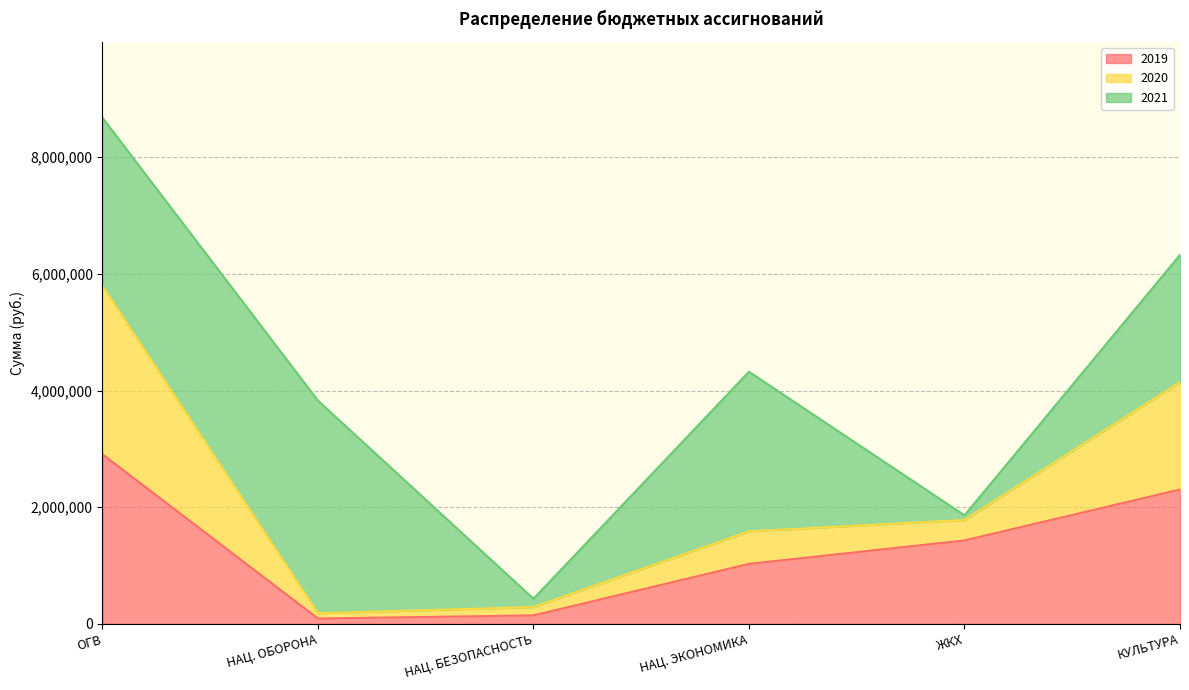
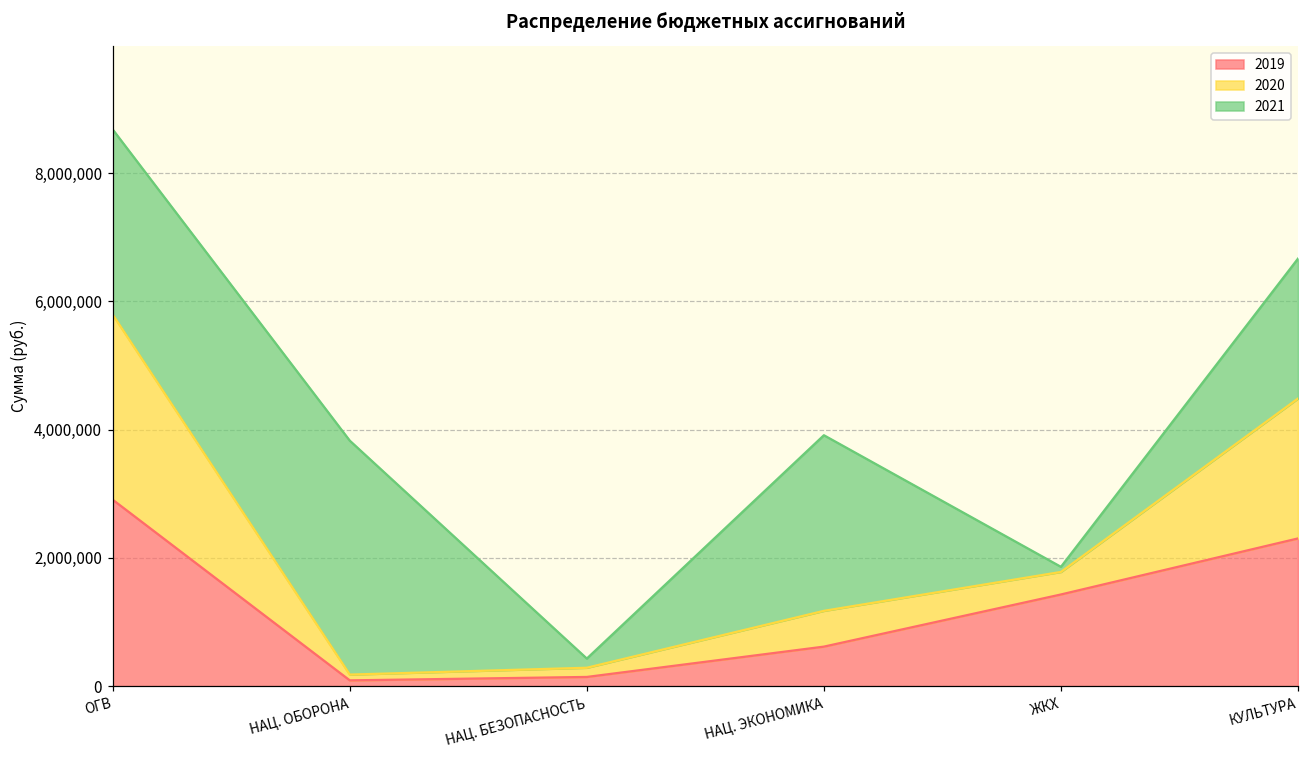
  {
    "2019": {
      "ОГВ": "2,900,000",
      "НАЦ. ОБОРОНА": "100,000",
      "НАЦ. БЕЗОПАСНОСТЬ": "100,000",
-     "НАЦ. ЭКОНОМИКА": "1,000,000",
+     "НАЦ. ЭКОНОМИКА": "600,000",
      "ЖКХ": "1,400,000",
      "КУЛЬТУРА": "2,300,000"
    },
    "2020": {
      "ОГВ": "2,900,000",
      "НАЦ. ОБОРОНА": "100,000",
      "НАЦ. БЕЗОПАСНОСТЬ": "100,000",
      "НАЦ. ЭКОНОМИКА": "600,000",
      "ЖКХ": "400,000",
-     "КУЛЬТУРА": "1,800,000"
+     "КУЛЬТУРА": "2,200,000"
    },
    "2021": {
      "ОГВ": "2,900,000",
      "НАЦ. ОБОРОНА": "3,600,000",
      "НАЦ. БЕЗОПАСНОСТЬ": "100,000",
      "НАЦ. ЭКОНОМИКА": "2,700,000",
      "ЖКХ": "100,000",
      "КУЛЬТУРА": "2,200,000"
    }
  }
